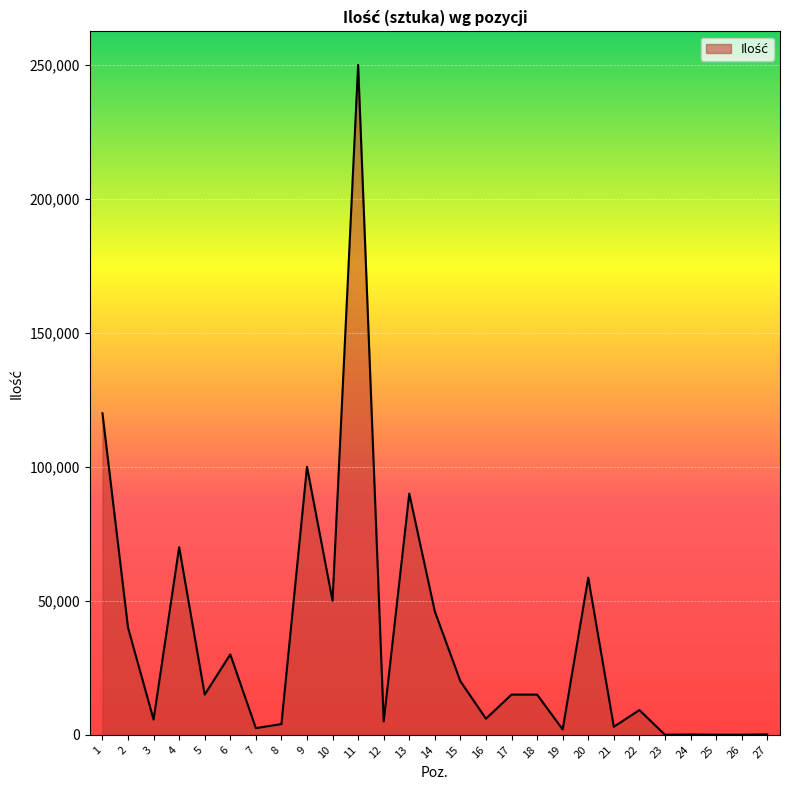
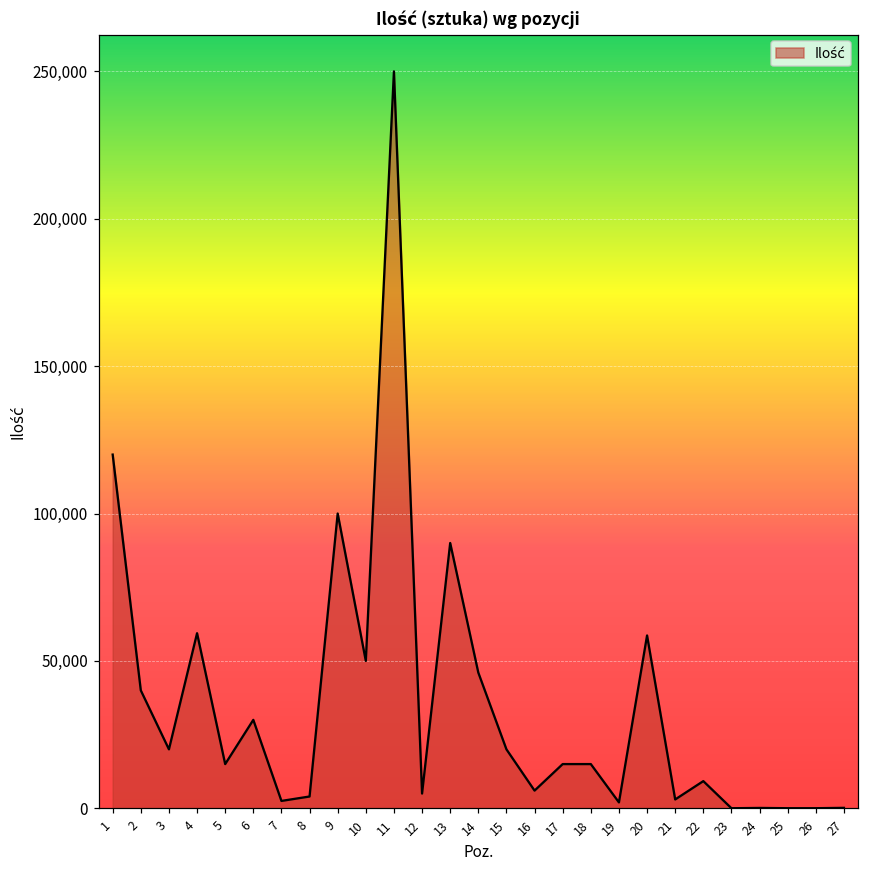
  {
    "1": "120,000",
    "2": "40,000",
-   "3": "6,000",
-   "4": "70,000",
+   "3": "20,000",
+   "4": "59,000",
    "5": "15,000",
    "6": "30,000",
    "7": "3,000",
    "8": "4,000",
    "9": "100,000",
    "10": "50,000",
    "11": "250,000",
    "12": "5,000",
    "13": "90,000",
    "14": "46,000",
    "15": "20,000",
    "16": "6,000",
    "17": "15,000",
    "18": "15,000",
    "19": "2,000",
    "20": "59,000",
    "21": "3,000",
    "22": "9,000",
    "23": "0",
    "24": "0",
    "25": "0",
    "26": "0",
    "27": "0"
  }
